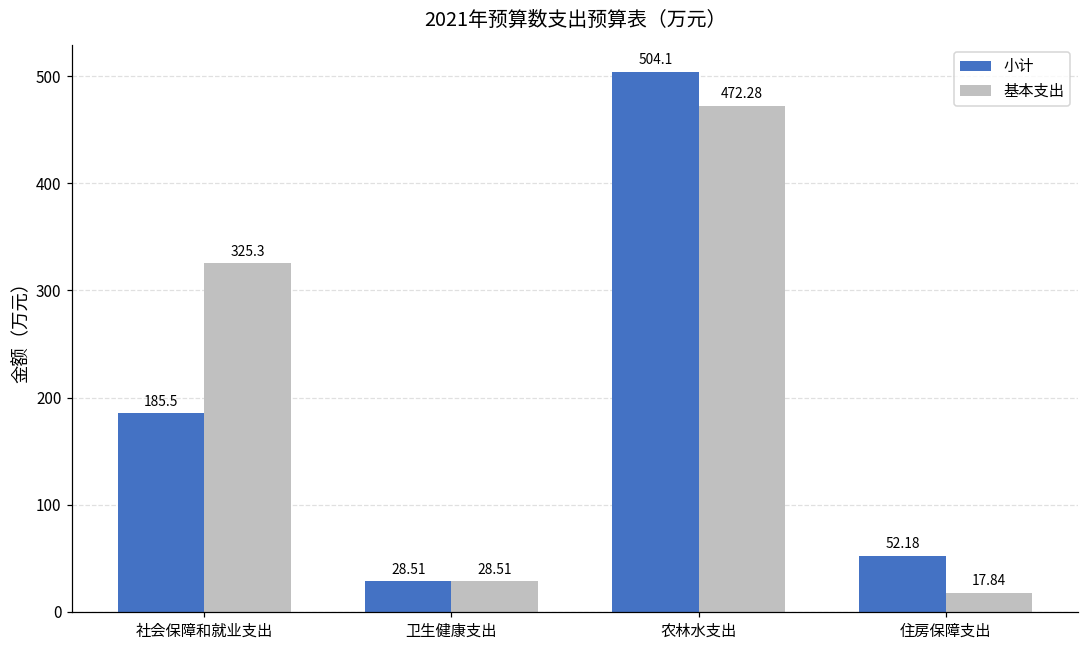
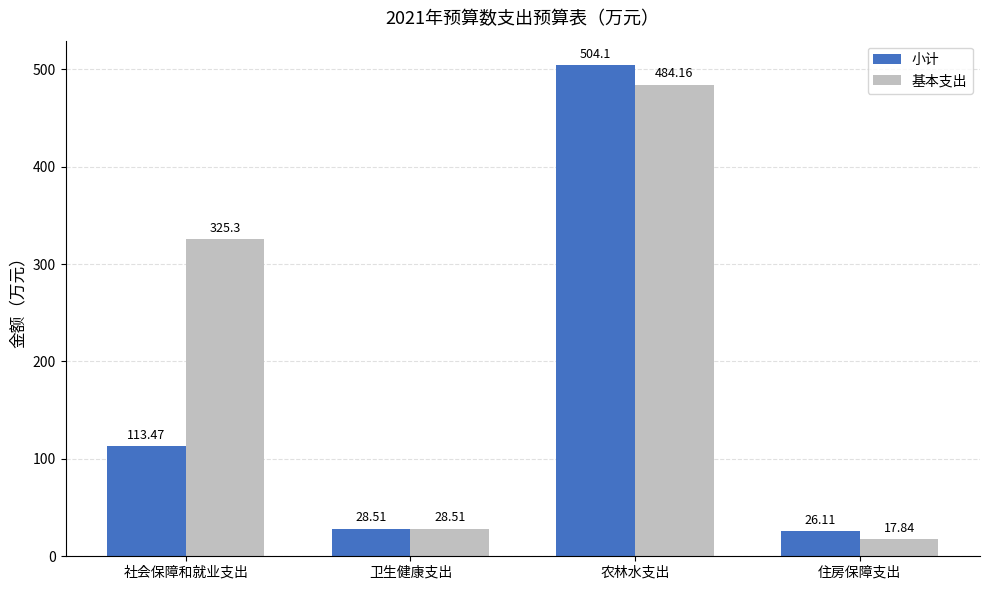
  {
    "小计": {
-     "社会保障和就业支出": 185.5,
+     "社会保障和就业支出": 113.47,
      "卫生健康支出": 28.51,
      "农林水支出": 504.1,
-     "住房保障支出": 52.18
+     "住房保障支出": 26.11
    },
    "基本支出": {
      "社会保障和就业支出": 325.3,
      "卫生健康支出": 28.51,
-     "农林水支出": 472.28,
+     "农林水支出": 484.16,
      "住房保障支出": 17.84
    }
  }
